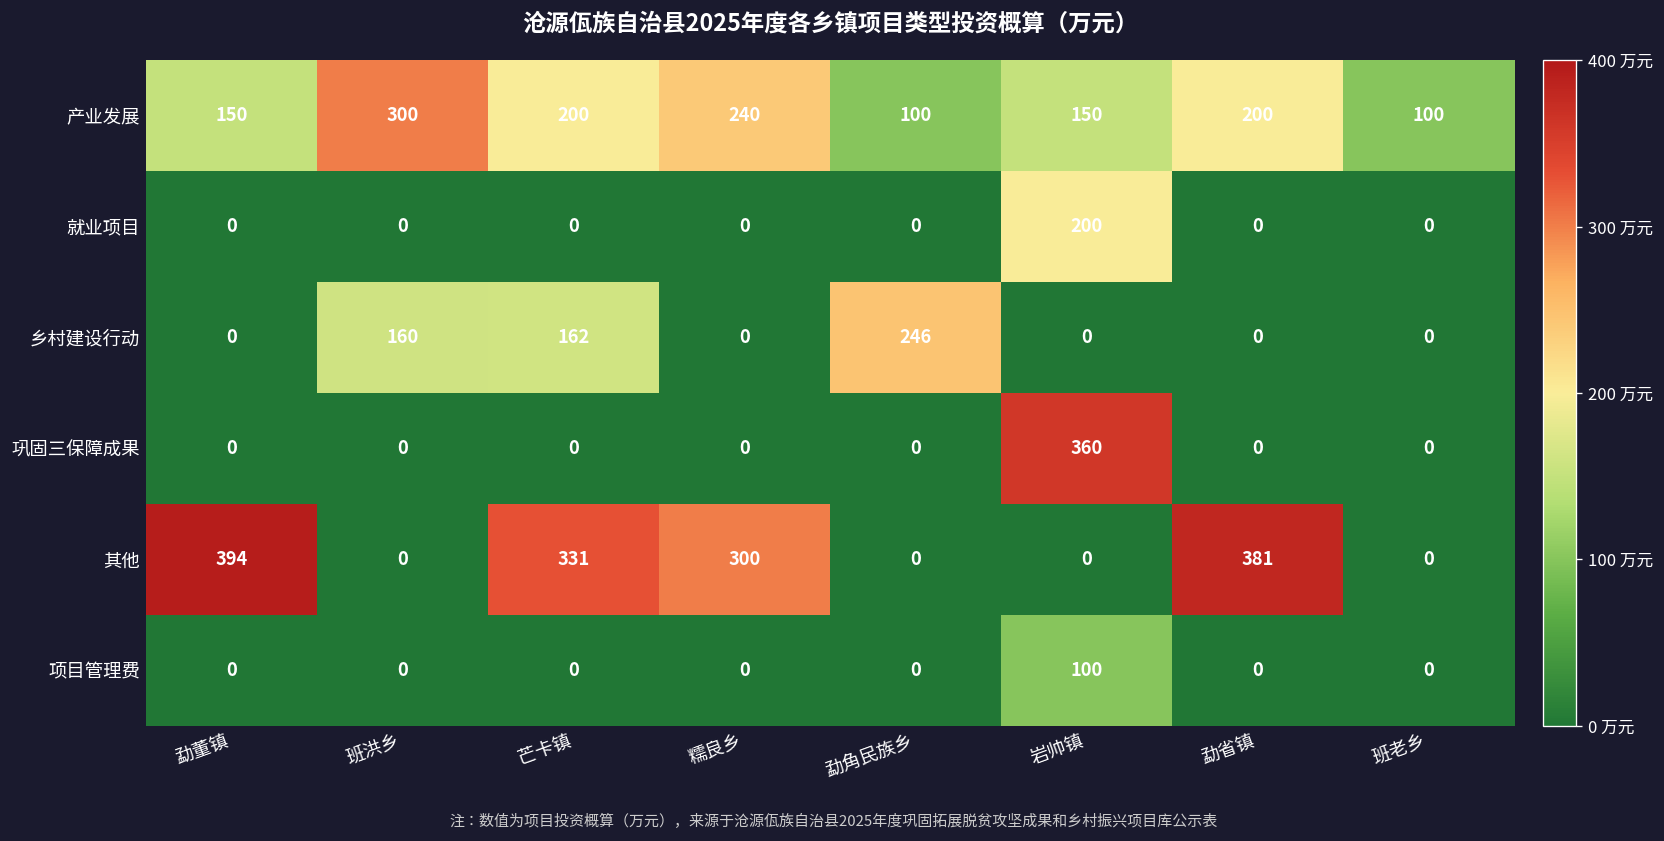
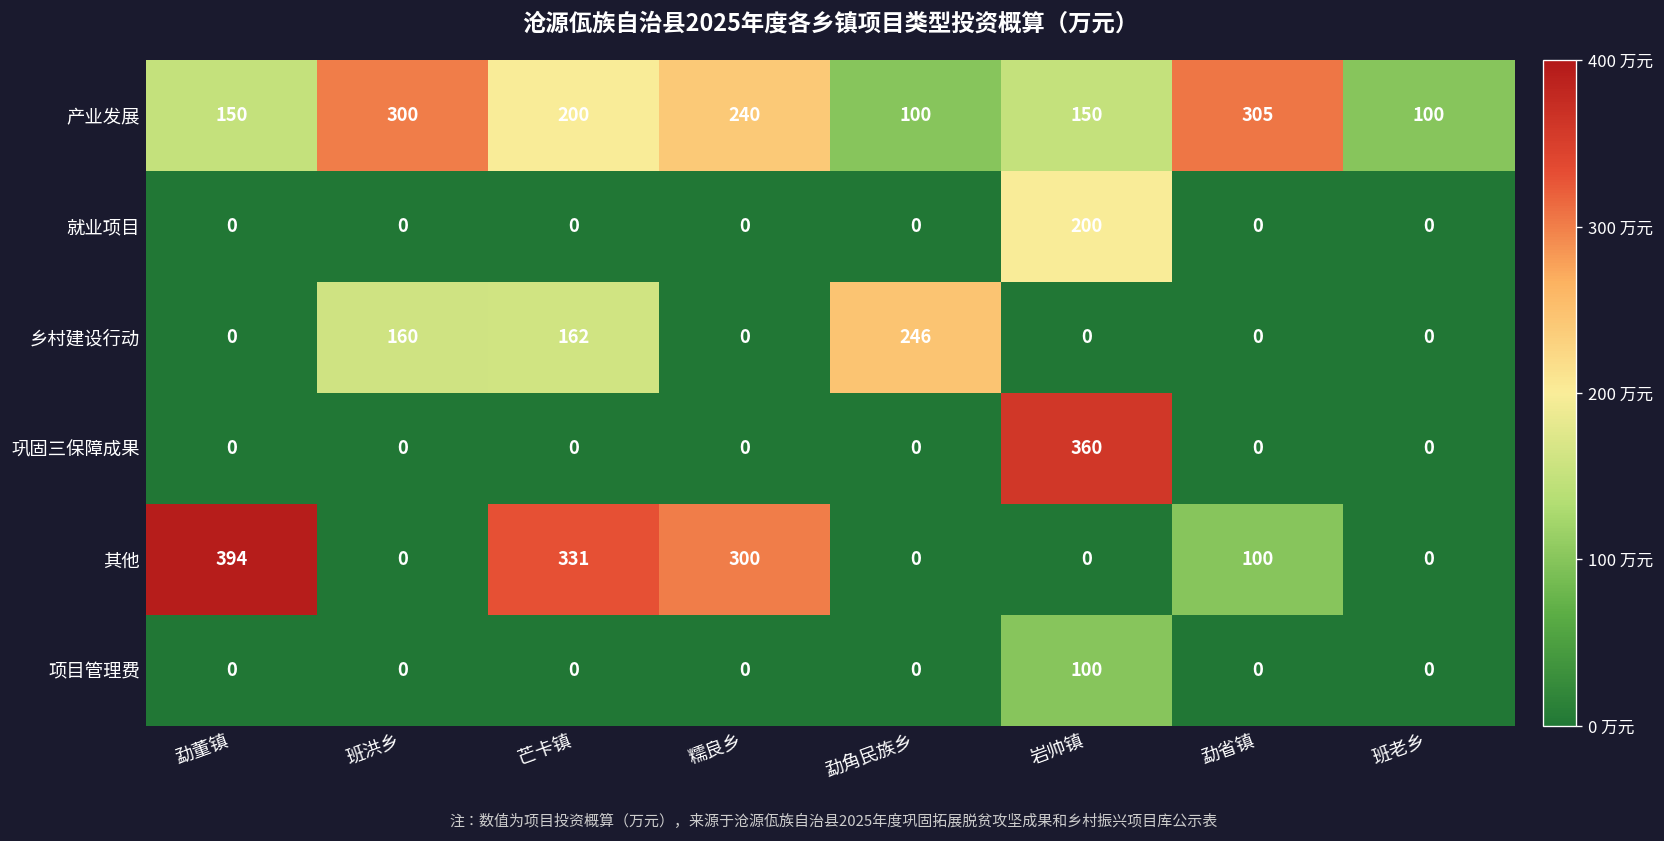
  {
    "产业发展": {
      "勐董镇": 150,
      "班洪乡": 300,
      "芒卡镇": 200,
      "糯良乡": 240,
      "勐角民族乡": 100,
      "岩帅镇": 150,
-     "勐省镇": 200,
+     "勐省镇": 305,
      "班老乡": 100
    },
    "就业项目": {
      "勐董镇": 0,
      "班洪乡": 0,
      "芒卡镇": 0,
      "糯良乡": 0,
      "勐角民族乡": 0,
      "岩帅镇": 200,
      "勐省镇": 0,
      "班老乡": 0
    },
    "乡村建设行动": {
      "勐董镇": 0,
      "班洪乡": 160,
      "芒卡镇": 162,
      "糯良乡": 0,
      "勐角民族乡": 246,
      "岩帅镇": 0,
      "勐省镇": 0,
      "班老乡": 0
    },
    "巩固三保障成果": {
      "勐董镇": 0,
      "班洪乡": 0,
      "芒卡镇": 0,
      "糯良乡": 0,
      "勐角民族乡": 0,
      "岩帅镇": 360,
      "勐省镇": 0,
      "班老乡": 0
    },
    "其他": {
      "勐董镇": 394,
      "班洪乡": 0,
      "芒卡镇": 331,
      "糯良乡": 300,
      "勐角民族乡": 0,
      "岩帅镇": 0,
-     "勐省镇": 381,
+     "勐省镇": 100,
      "班老乡": 0
    },
    "项目管理费": {
      "勐董镇": 0,
      "班洪乡": 0,
      "芒卡镇": 0,
      "糯良乡": 0,
      "勐角民族乡": 0,
      "岩帅镇": 100,
      "勐省镇": 0,
      "班老乡": 0
    }
  }
